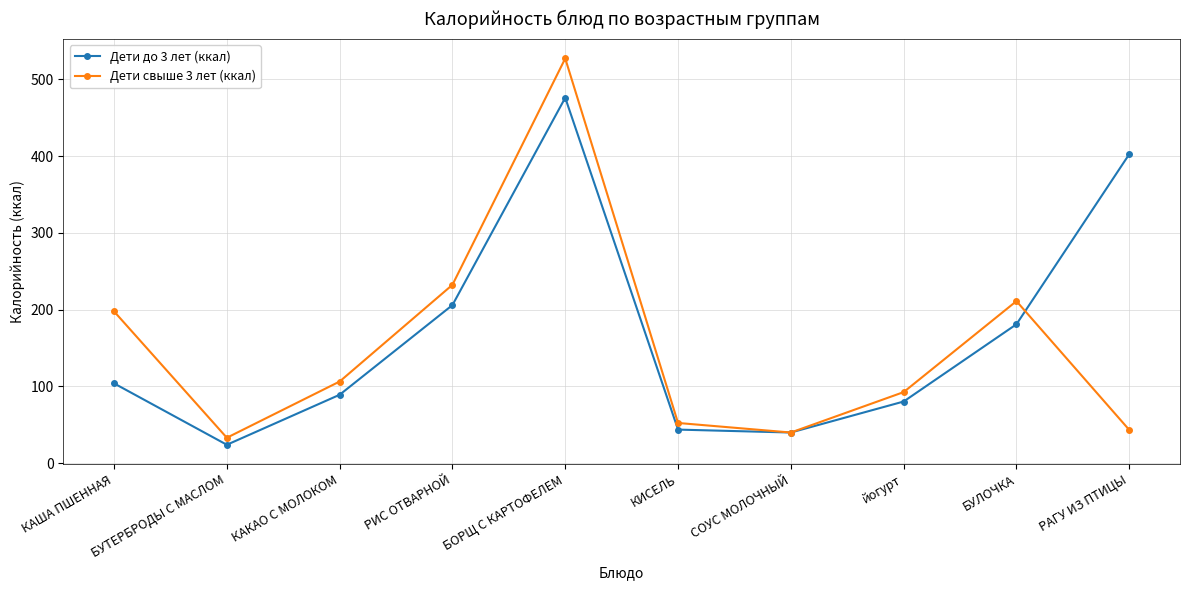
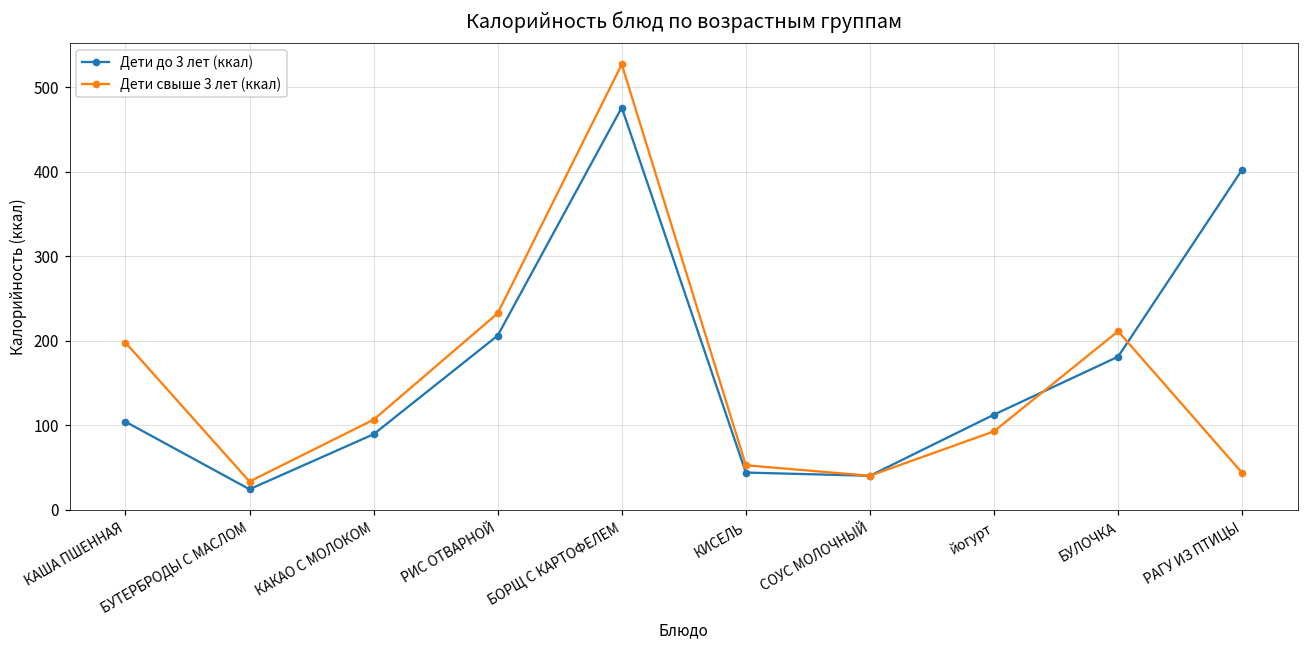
  {
    "Дети до 3 лет (ккал)": {
      "КАША ПШЕННАЯ": 100,
      "БУТЕРБРОДЫ С МАСЛОМ": 20,
      "КАКАО С МОЛОКОМ": 90,
      "РИС ОТВАРНОЙ": 210,
      "БОРЩ С КАРТОФЕЛЕМ": 480,
      "КИСЕЛЬ": 40,
-     "йогурт": 80,
+     "йогурт": 110,
      "БУЛОЧКА": 180,
      "РАГУ ИЗ ПТИЦЫ": 400
    },
    "Дети свыше 3 лет (ккал)": {
      "КАША ПШЕННАЯ": 200,
      "БУТЕРБРОДЫ С МАСЛОМ": 30,
      "КАКАО С МОЛОКОМ": 110,
      "РИС ОТВАРНОЙ": 230,
      "БОРЩ С КАРТОФЕЛЕМ": 530,
      "КИСЕЛЬ": 50,
      "йогурт": 90,
      "БУЛОЧКА": 210,
      "РАГУ ИЗ ПТИЦЫ": 40
    }
  }
